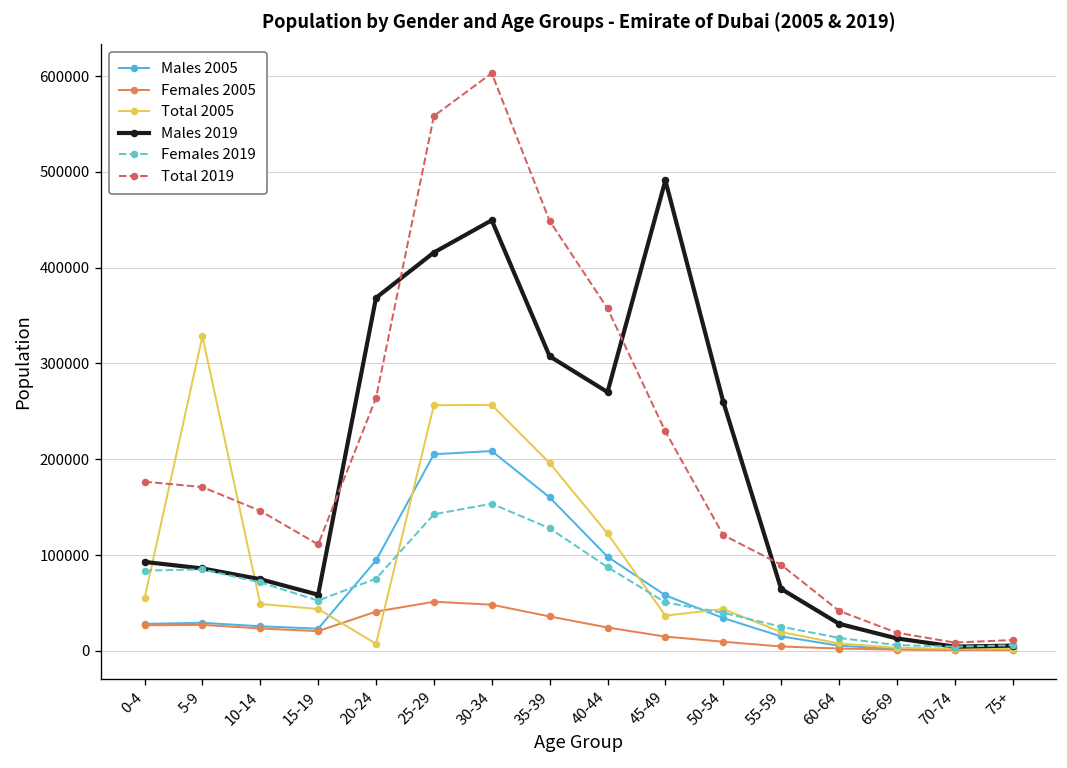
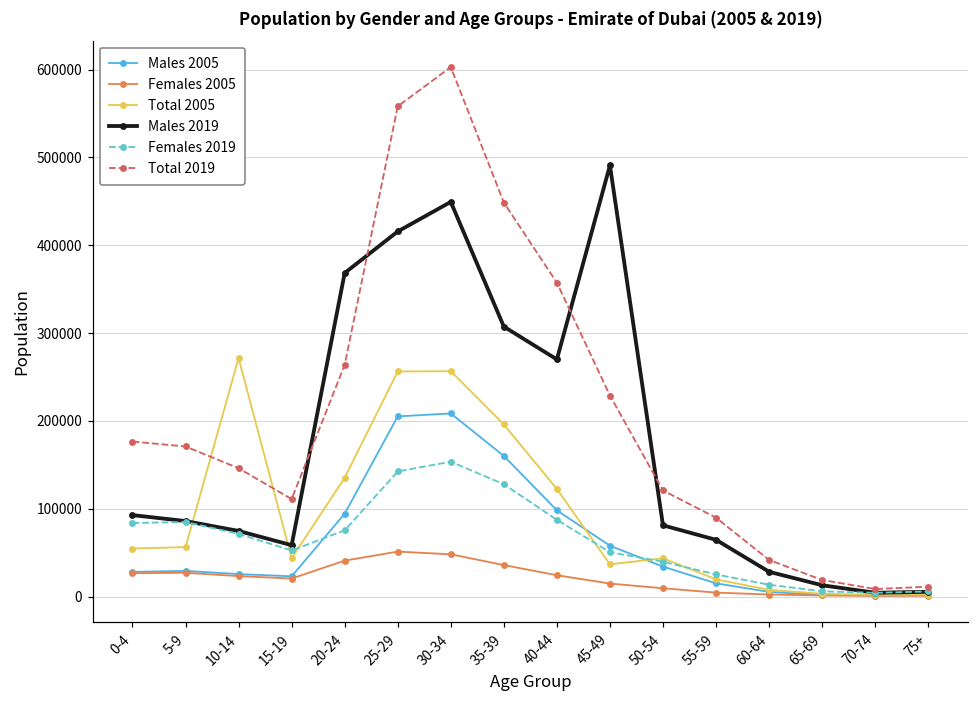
  {
    "Total 2005": {
      "0-4": 50000,
-     "5-9": 330000,
-     "10-14": 50000,
+     "5-9": 60000,
+     "10-14": 270000,
      "15-19": 40000,
-     "20-24": 10000,
+     "20-24": 140000,
      "25-29": 260000,
      "30-34": 260000,
      "35-39": 200000,
      "40-44": 120000,
      "45-49": 40000,
      "50-54": 40000,
      "55-59": 20000
    },
    "Males 2019": {
      "0-4": 90000,
      "10-14": 70000,
      "15-19": 60000,
      "20-24": 370000,
      "25-29": 420000,
      "30-34": 450000,
      "35-39": 310000,
      "40-44": 270000,
      "45-49": 490000,
-     "50-54": 260000,
+     "50-54": 80000,
      "55-59": 60000,
      "60-64": 30000,
      "65-69": 10000
    }
  }
